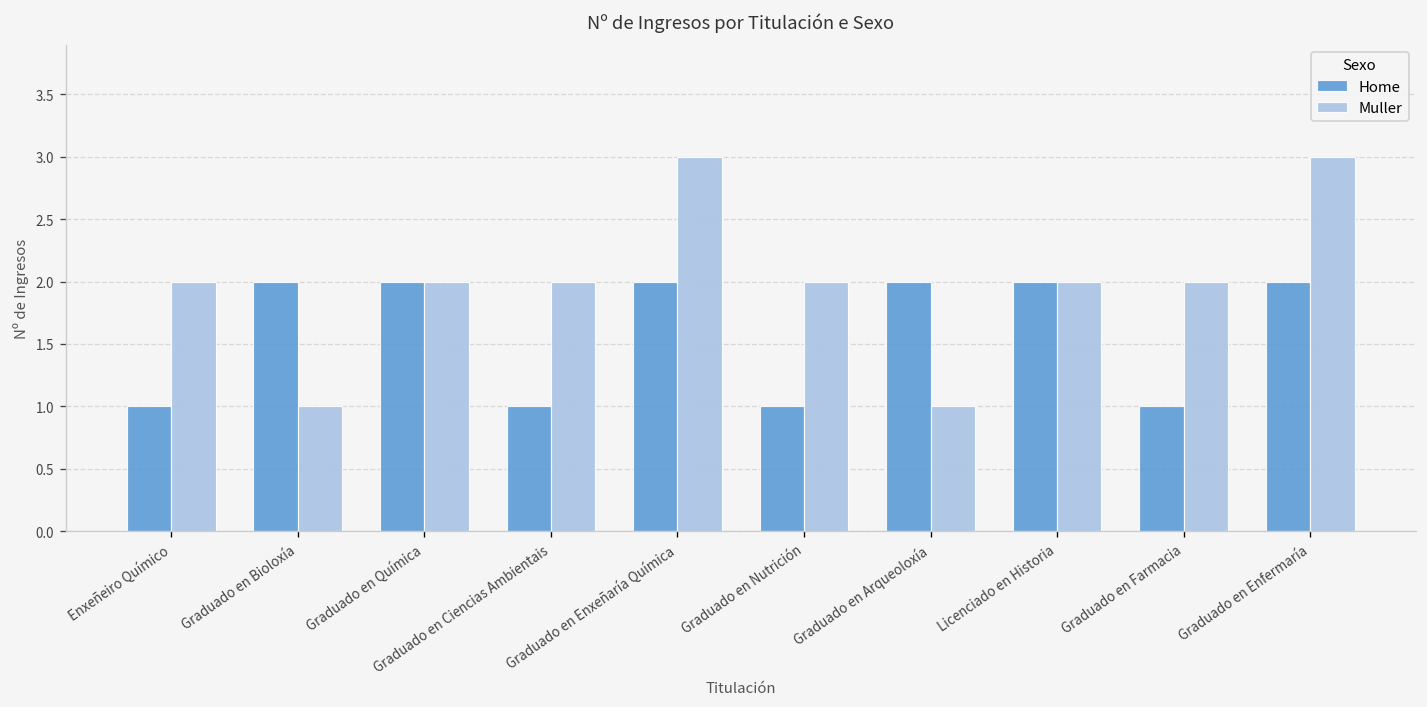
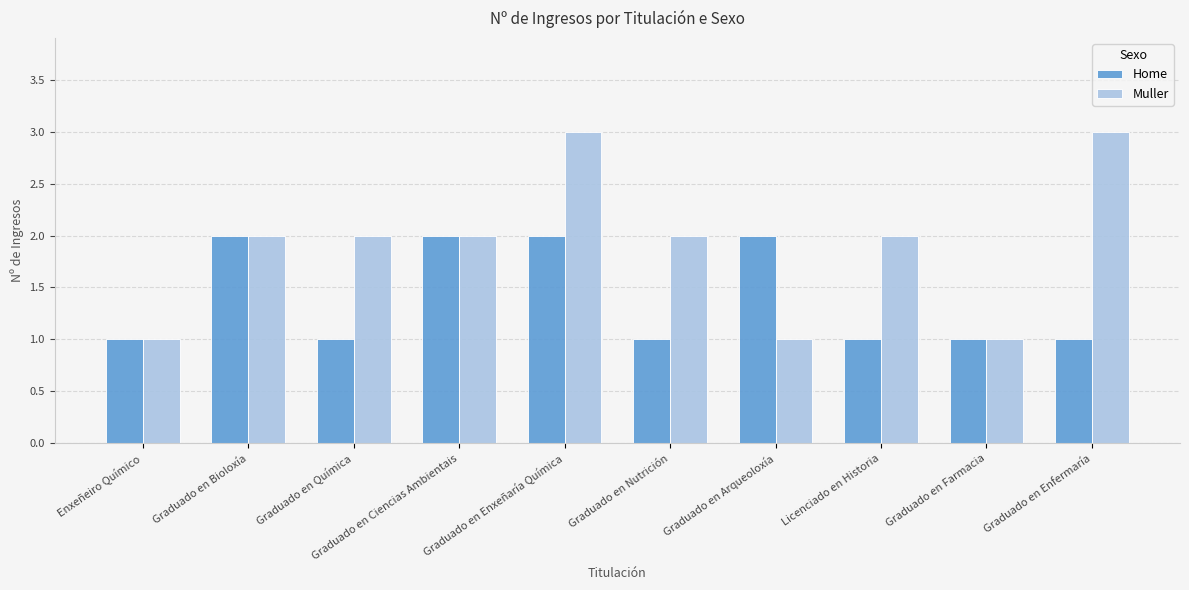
  {
    "Home": {
      "Enxeñeiro Químico": 1,
      "Graduado en Bioloxía": 2,
-     "Graduado en Química": 2,
-     "Graduado en Ciencias Ambientais": 1,
+     "Graduado en Química": 1,
+     "Graduado en Ciencias Ambientais": 2,
      "Graduado en Enxeñaría Química": 2,
      "Graduado en Nutrición": 1,
      "Graduado en Arqueoloxía": 2,
-     "Licenciado en Historia": 2,
+     "Licenciado en Historia": 1,
      "Graduado en Farmacia": 1,
-     "Graduado en Enfermaría": 2
+     "Graduado en Enfermaría": 1
    },
    "Muller": {
-     "Enxeñeiro Químico": 2,
-     "Graduado en Bioloxía": 1,
+     "Enxeñeiro Químico": 1,
+     "Graduado en Bioloxía": 2,
      "Graduado en Química": 2,
      "Graduado en Ciencias Ambientais": 2,
      "Graduado en Enxeñaría Química": 3,
      "Graduado en Nutrición": 2,
      "Graduado en Arqueoloxía": 1,
      "Licenciado en Historia": 2,
-     "Graduado en Farmacia": 2,
+     "Graduado en Farmacia": 1,
      "Graduado en Enfermaría": 3
    }
  }
